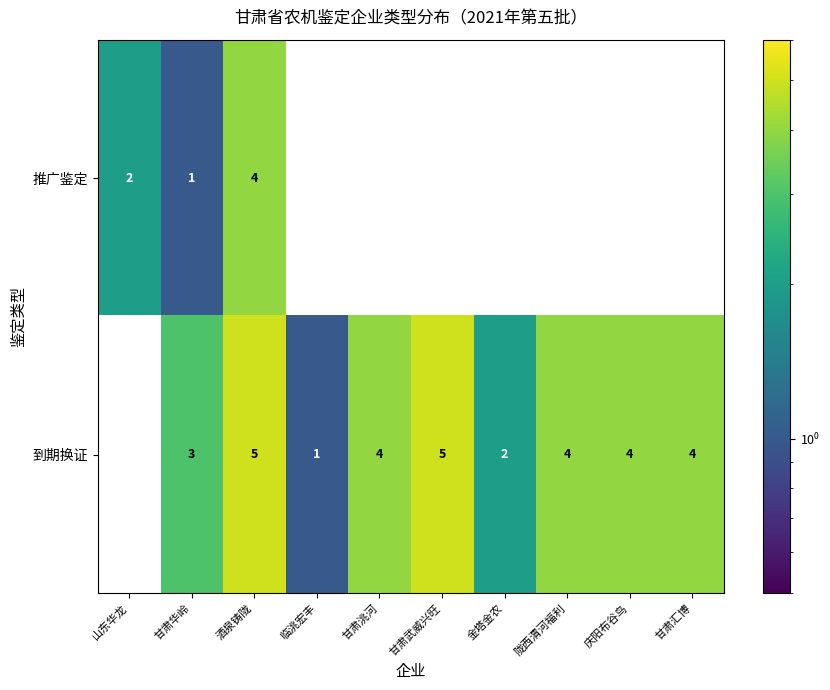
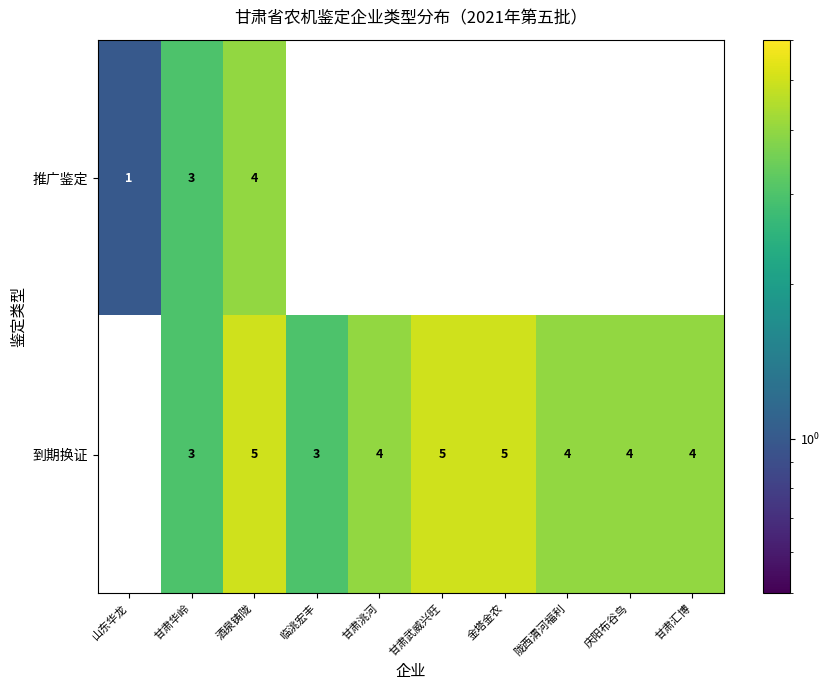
  {
    "推广鉴定": {
-     "山东华龙": 2,
-     "甘肃华岭": 1,
+     "山东华龙": 1,
+     "甘肃华岭": 3,
      "酒泉铸陇": 4
    },
    "到期换证": {
      "甘肃华岭": 3,
      "酒泉铸陇": 5,
-     "临洮宏丰": 1,
+     "临洮宏丰": 3,
      "甘肃洮河": 4,
      "甘肃武威兴旺": 5,
-     "金塔金农": 2,
+     "金塔金农": 5,
      "陇西渭河福利": 4,
      "庆阳布谷鸟": 4,
      "甘肃汇博": 4
    }
  }
